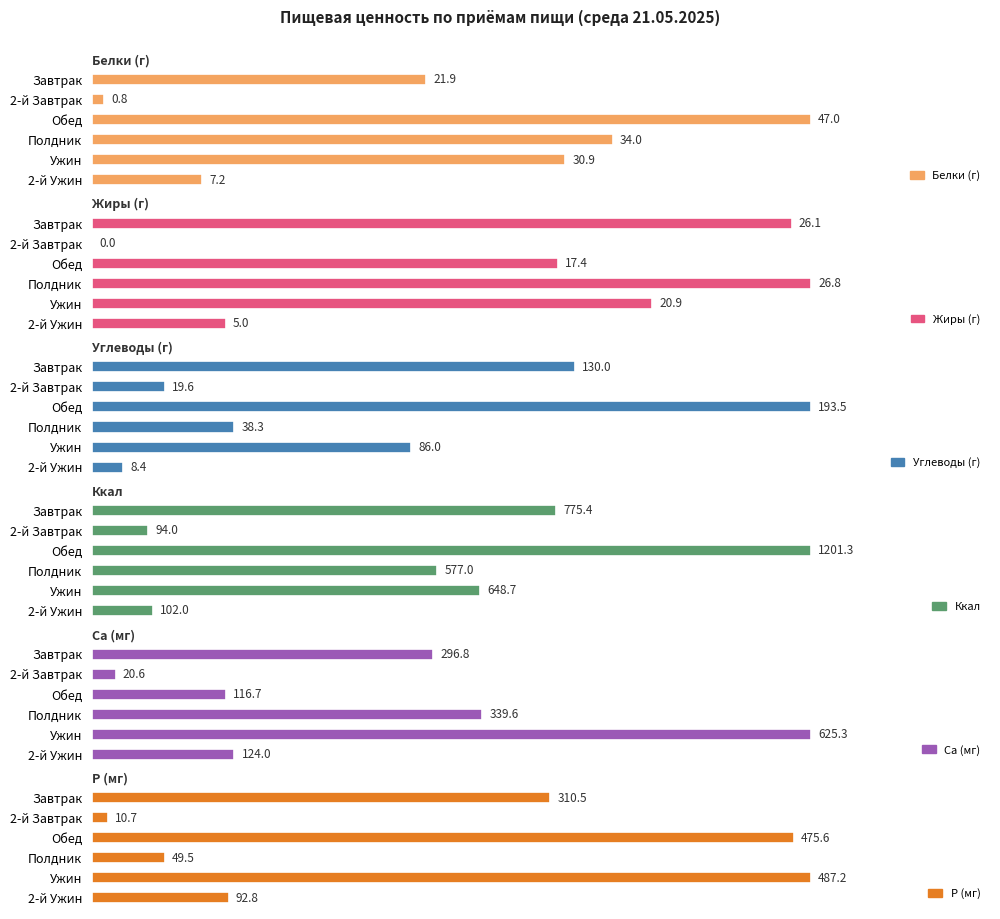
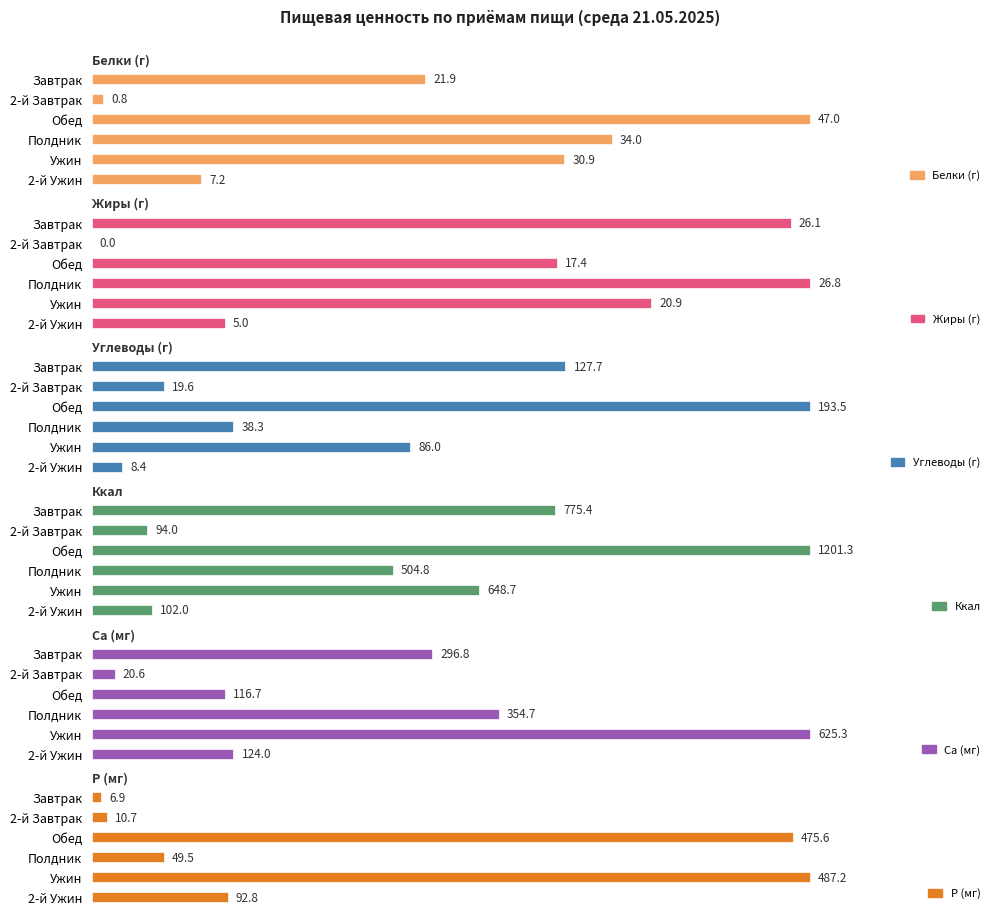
  {
    "Белки (г)": {
      "Завтрак": 21.9,
      "2-й Завтрак": 0.8,
      "Обед": 47.0,
      "Полдник": 34.0,
      "Ужин": 30.9,
      "2-й Ужин": 7.2
    },
    "Жиры (г)": {
      "Завтрак": 26.1,
      "2-й Завтрак": 0.0,
      "Обед": 17.4,
      "Полдник": 26.8,
      "Ужин": 20.9,
      "2-й Ужин": 5.0
    },
    "Углеводы (г)": {
-     "Завтрак": 130.0,
+     "Завтрак": 127.7,
      "2-й Завтрак": 19.6,
      "Обед": 193.5,
      "Полдник": 38.3,
      "Ужин": 86.0,
      "2-й Ужин": 8.4
    },
    "Ккал": {
      "Завтрак": 775.4,
      "2-й Завтрак": 94.0,
      "Обед": 1201.3,
-     "Полдник": 577.0,
+     "Полдник": 504.8,
      "Ужин": 648.7,
      "2-й Ужин": 102.0
    },
    "Ca (мг)": {
      "Завтрак": 296.8,
      "2-й Завтрак": 20.6,
      "Обед": 116.7,
-     "Полдник": 339.6,
+     "Полдник": 354.7,
      "Ужин": 625.3,
      "2-й Ужин": 124.0
    },
    "P (мг)": {
-     "Завтрак": 310.5,
+     "Завтрак": 6.9,
      "2-й Завтрак": 10.7,
      "Обед": 475.6,
      "Полдник": 49.5,
      "Ужин": 487.2,
      "2-й Ужин": 92.8
    }
  }
